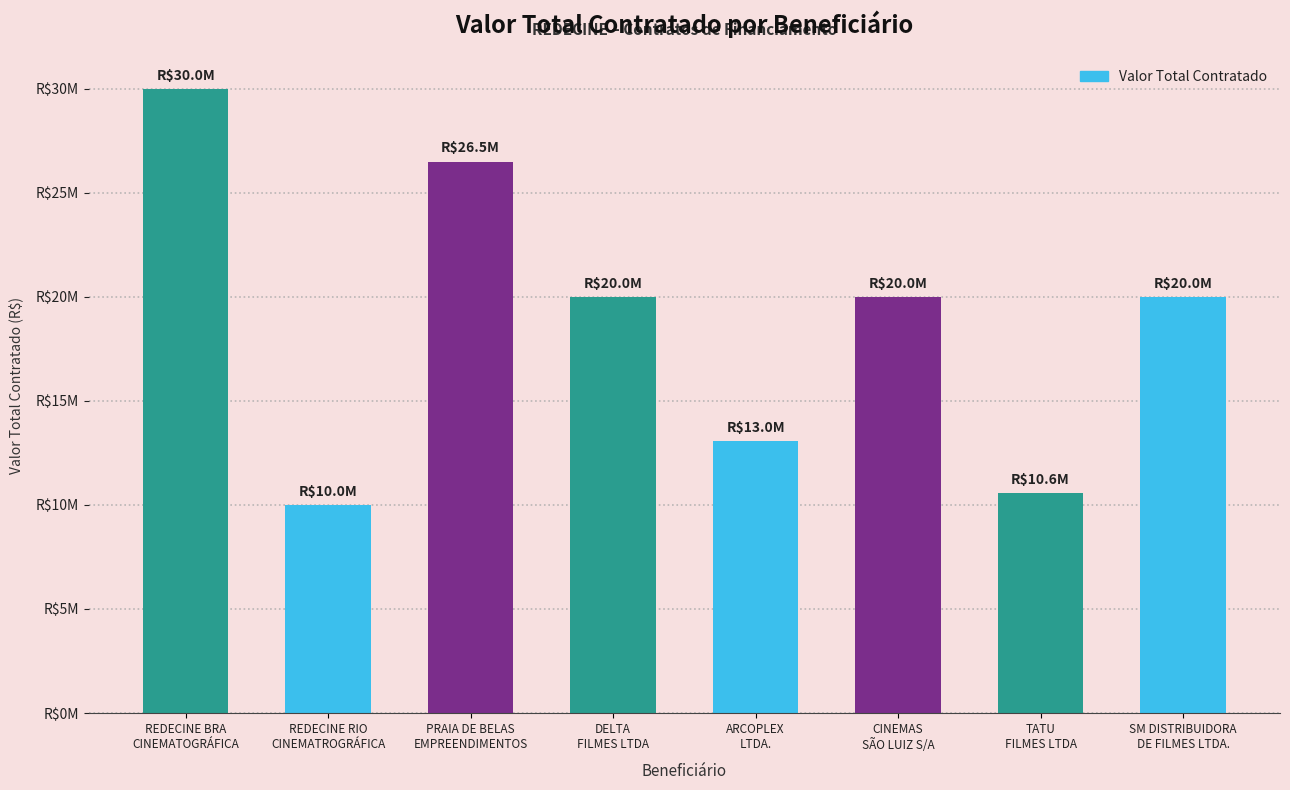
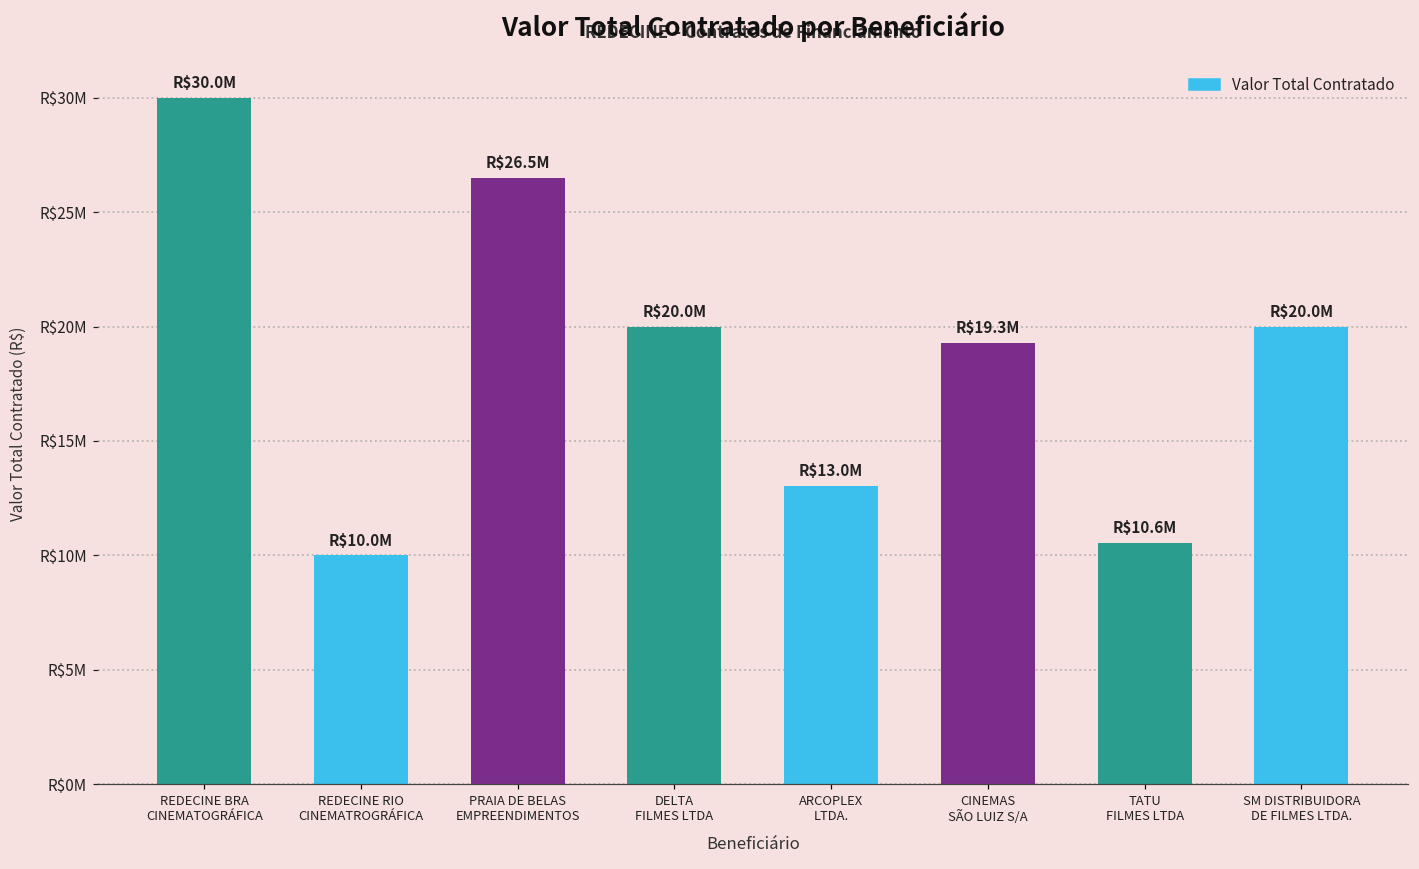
  {
    "REDECINE BRA CINEMATOGRÁFICA": "$30.0M",
    "REDECINE RIO CINEMATROGRÁFICA": "$10.0M",
    "PRAIA DE BELAS EMPREENDIMENTOS": "$26.5M",
    "DELTA FILMES LTDA": "$20.0M",
    "ARCOPLEX LTDA.": "$13.0M",
-   "CINEMAS SÃO LUIZ S/A": "$20.0M",
+   "CINEMAS SÃO LUIZ S/A": "$19.3M",
    "TATU FILMES LTDA": "$10.6M",
    "SM DISTRIBUIDORA DE FILMES LTDA.": "$20.0M"
  }
